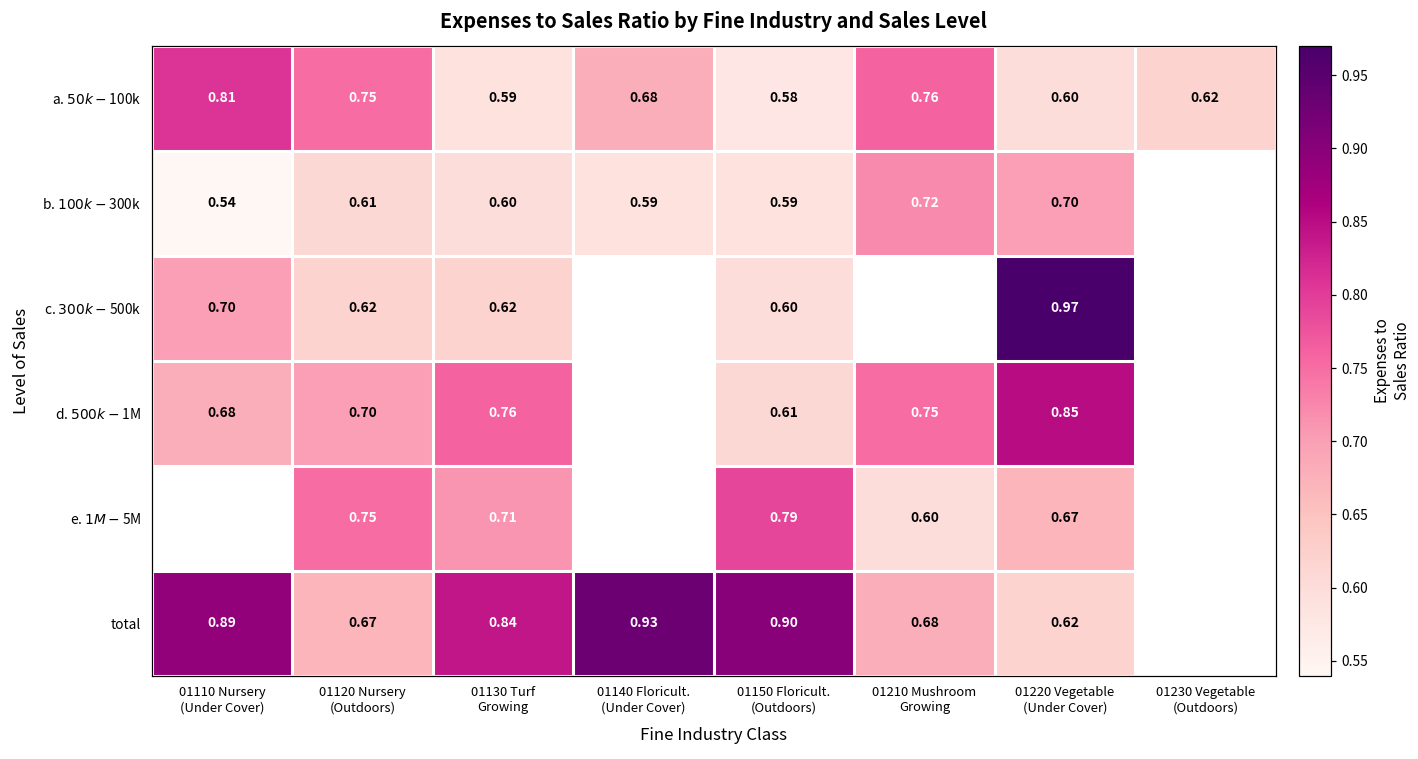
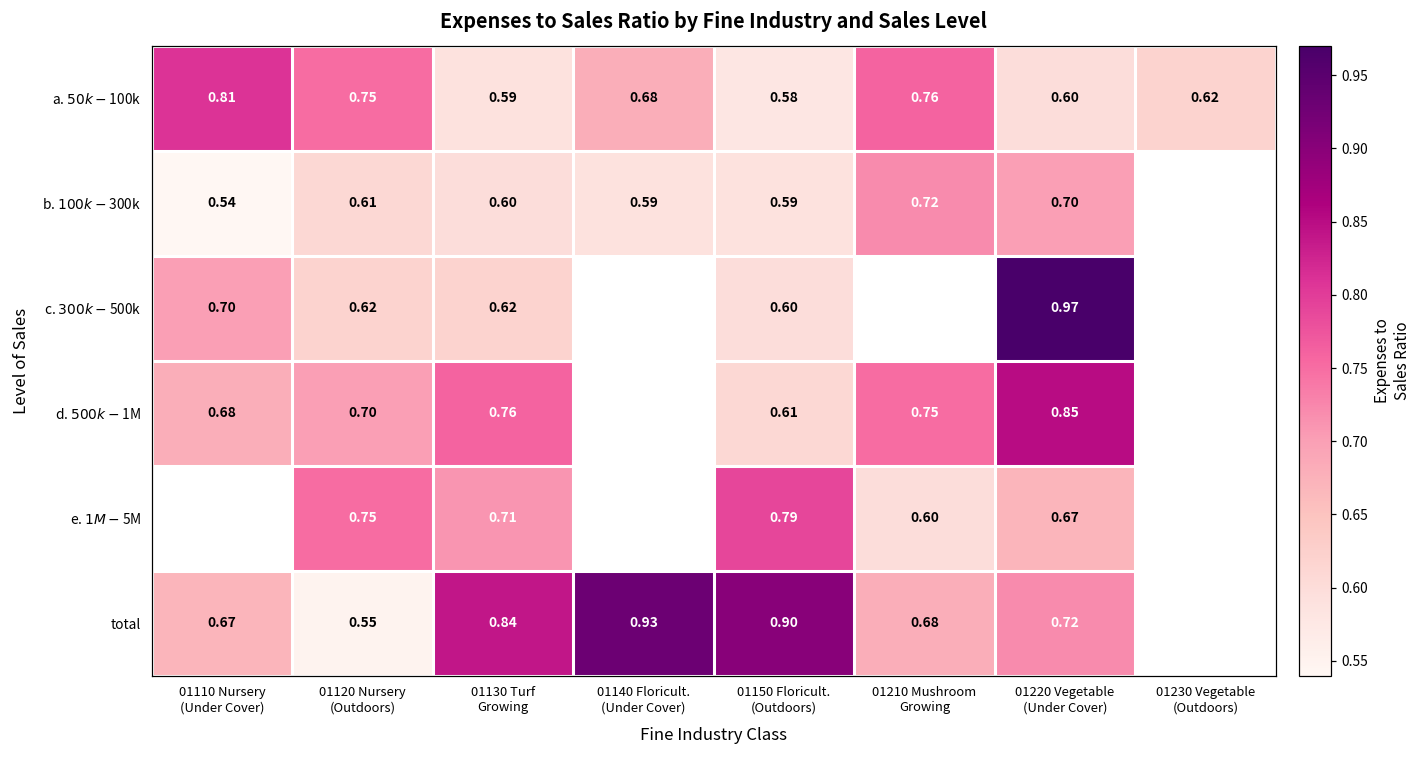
  {
    "total": {
-     "01110 Nursery (Under Cover)": 0.89,
-     "01120 Nursery (Outdoors)": 0.67,
+     "01110 Nursery (Under Cover)": 0.67,
+     "01120 Nursery (Outdoors)": 0.55,
      "01130 Turf Growing": 0.84,
      "01140 Floricult. (Under Cover)": 0.93,
      "01150 Floricult. (Outdoors)": 0.90,
      "01210 Mushroom Growing": 0.68,
-     "01220 Vegetable (Under Cover)": 0.62
+     "01220 Vegetable (Under Cover)": 0.72
    }
  }
